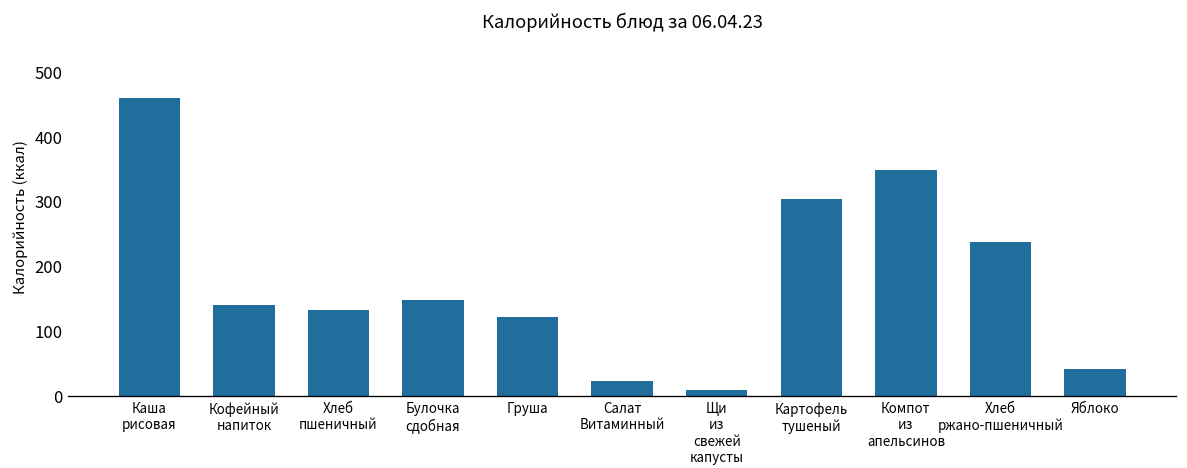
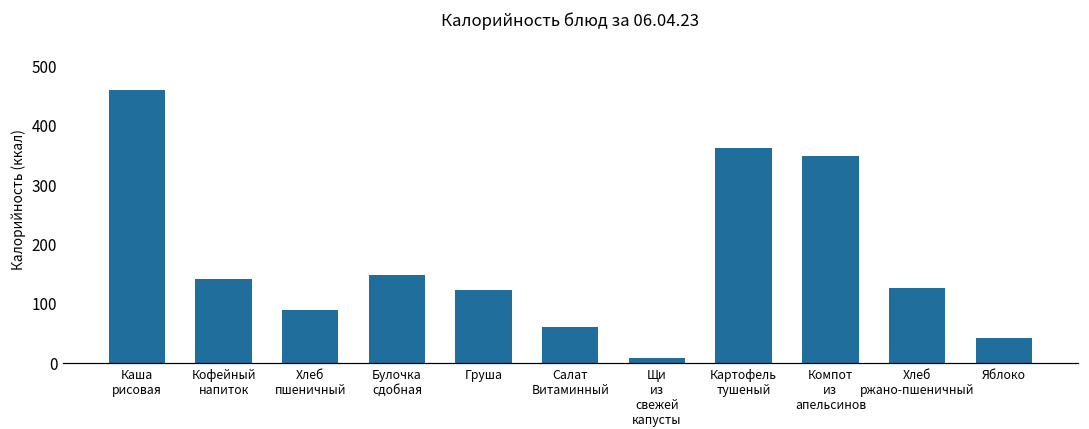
  {
    "Каша рисовая": 460,
    "Кофейный напиток": 140,
-   "Хлеб пшеничный": 130,
+   "Хлеб пшеничный": 90,
    "Булочка сдобная": 150,
    "Груша": 120,
-   "Салат Витаминный": 20,
+   "Салат Витаминный": 60,
    "Щи из свежей капусты": 10,
-   "Картофель тушеный": 300,
+   "Картофель тушеный": 360,
    "Компот из апельсинов": 350,
-   "Хлеб ржано-пшеничный": 240,
+   "Хлеб ржано-пшеничный": 130,
    "Яблоко": 40
  }
